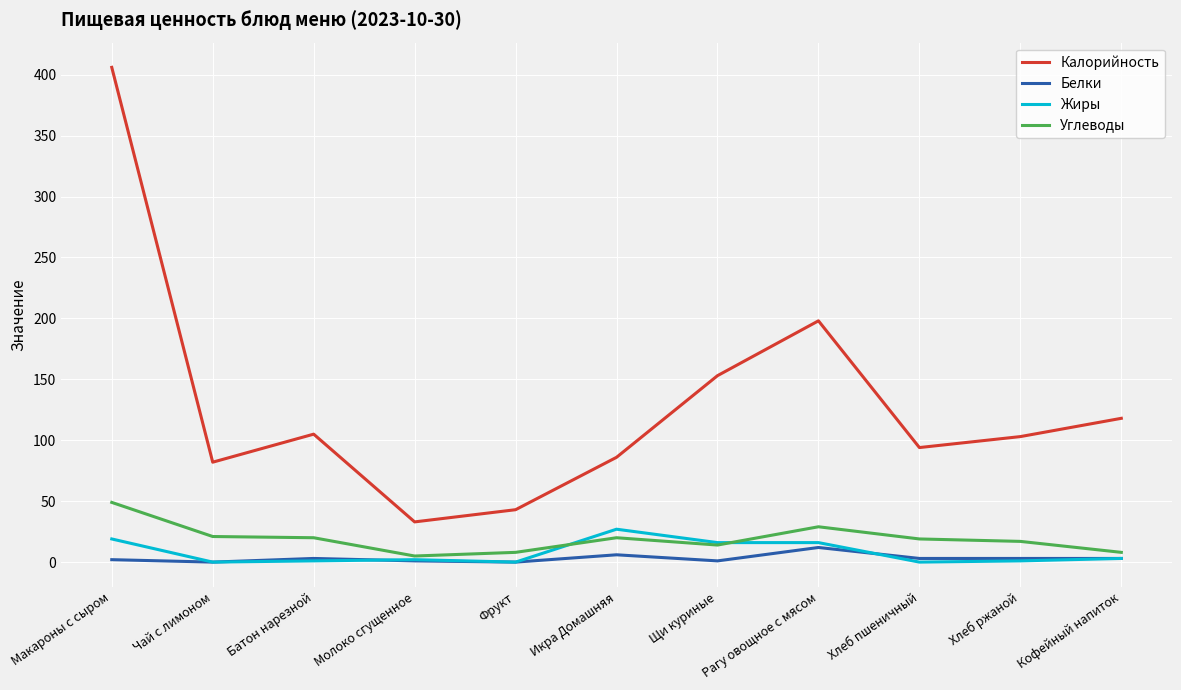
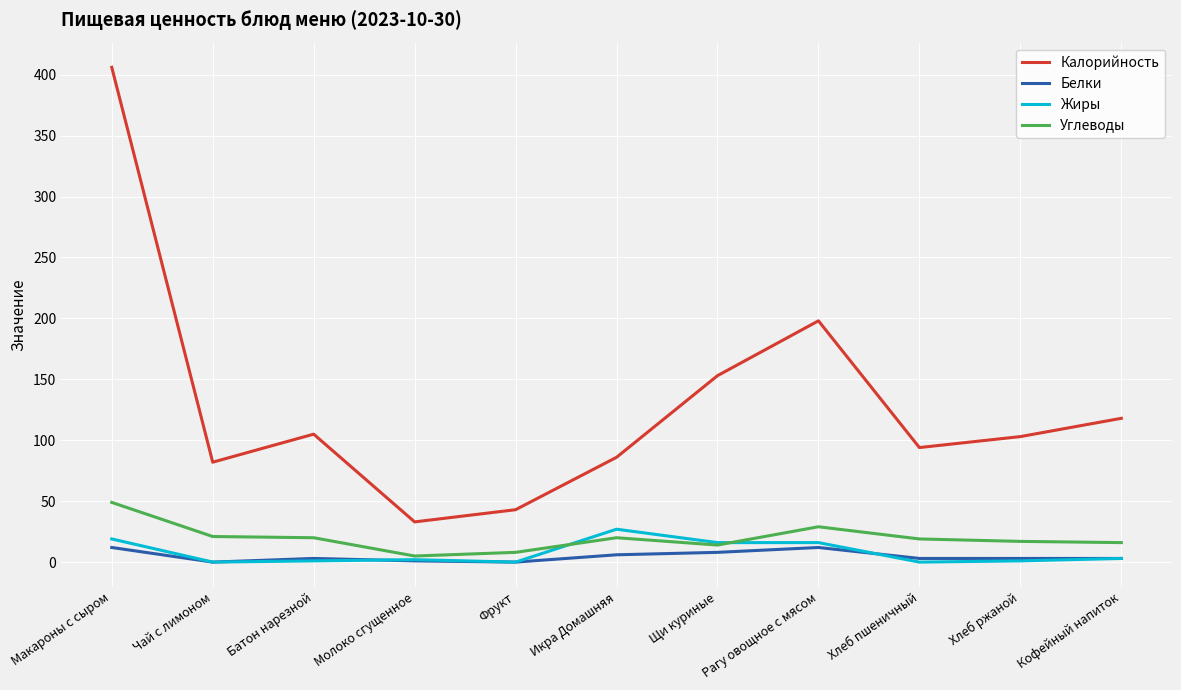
  {
    "Калорийность": {
      "Макароны с сыром": 406,
      "Чай с лимоном": 82,
      "Батон нарезной": 105,
      "Молоко сгущенное": 33,
      "Фрукт": 43,
      "Икра Домашняя": 86,
      "Щи куриные": 153,
      "Рагу овощное с мясом": 198,
      "Хлеб пшеничный": 94,
      "Хлеб ржаной": 103,
      "Кофейный напиток": 118
    },
    "Белки": {
-     "Макароны с сыром": 2,
+     "Макароны с сыром": 12,
      "Икра Домашняя": 6,
-     "Щи куриные": 1,
+     "Щи куриные": 8,
      "Рагу овощное с мясом": 12,
      "Хлеб пшеничный": 3
    },
    "Жиры": {
      "Макароны с сыром": 19,
      "Икра Домашняя": 27,
      "Рагу овощное с мясом": 16,
      "Хлеб пшеничный": 0
    },
    "Углеводы": {
      "Макароны с сыром": 49,
      "Чай с лимоном": 21,
      "Батон нарезной": 20,
      "Молоко сгущенное": 5,
      "Фрукт": 8,
      "Икра Домашняя": 20,
      "Рагу овощное с мясом": 29,
      "Хлеб пшеничный": 19,
      "Хлеб ржаной": 17,
-     "Кофейный напиток": 8
+     "Кофейный напиток": 16
    }
  }
